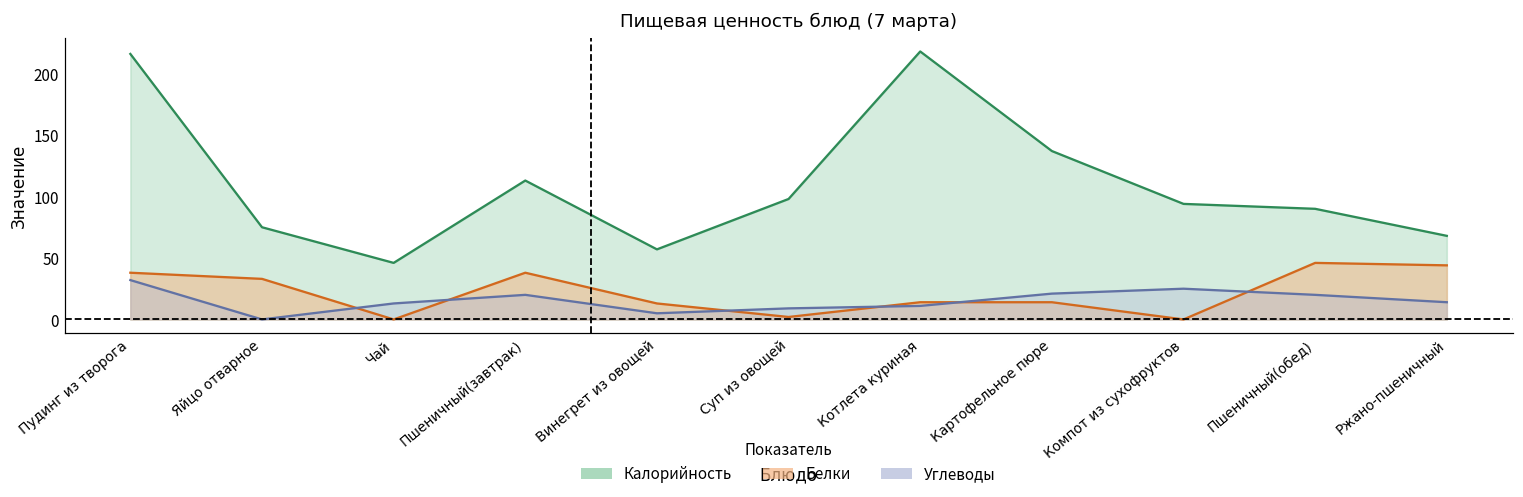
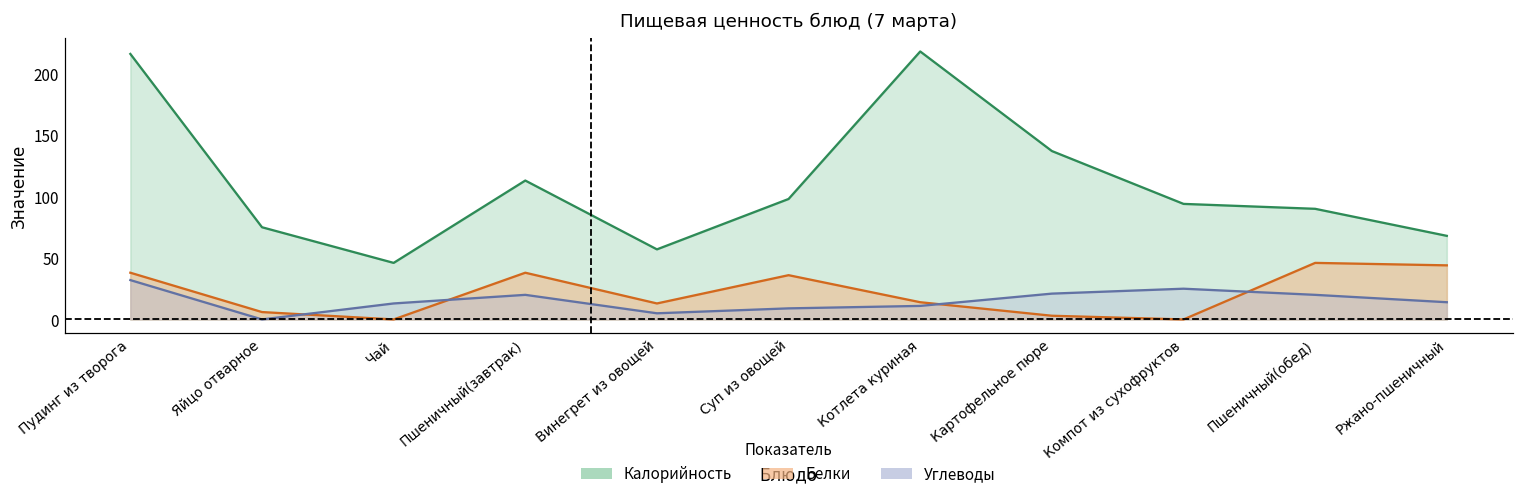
  {
    "Белки": {
      "Пудинг из творога": 38,
-     "Яйцо отварное": 33,
+     "Яйцо отварное": 6,
      "Чай": 0,
      "Пшеничный(завтрак)": 38,
      "Винегрет из овощей": 13,
-     "Суп из овощей": 2,
+     "Суп из овощей": 36,
      "Котлета куриная": 14,
-     "Картофельное пюре": 14,
+     "Картофельное пюре": 3,
      "Компот из сухофруктов": 0,
      "Пшеничный(обед)": 46,
      "Ржано-пшеничный": 44
    }
  }
